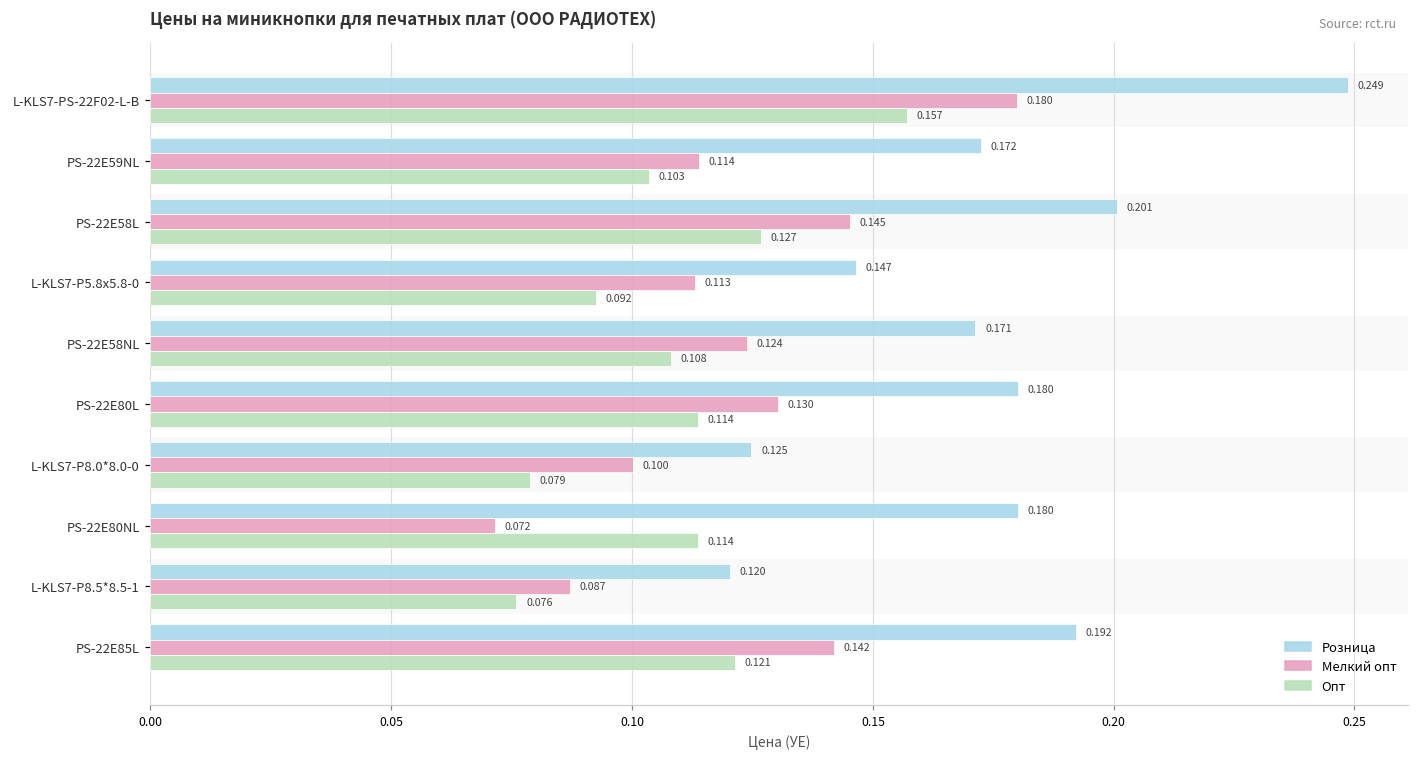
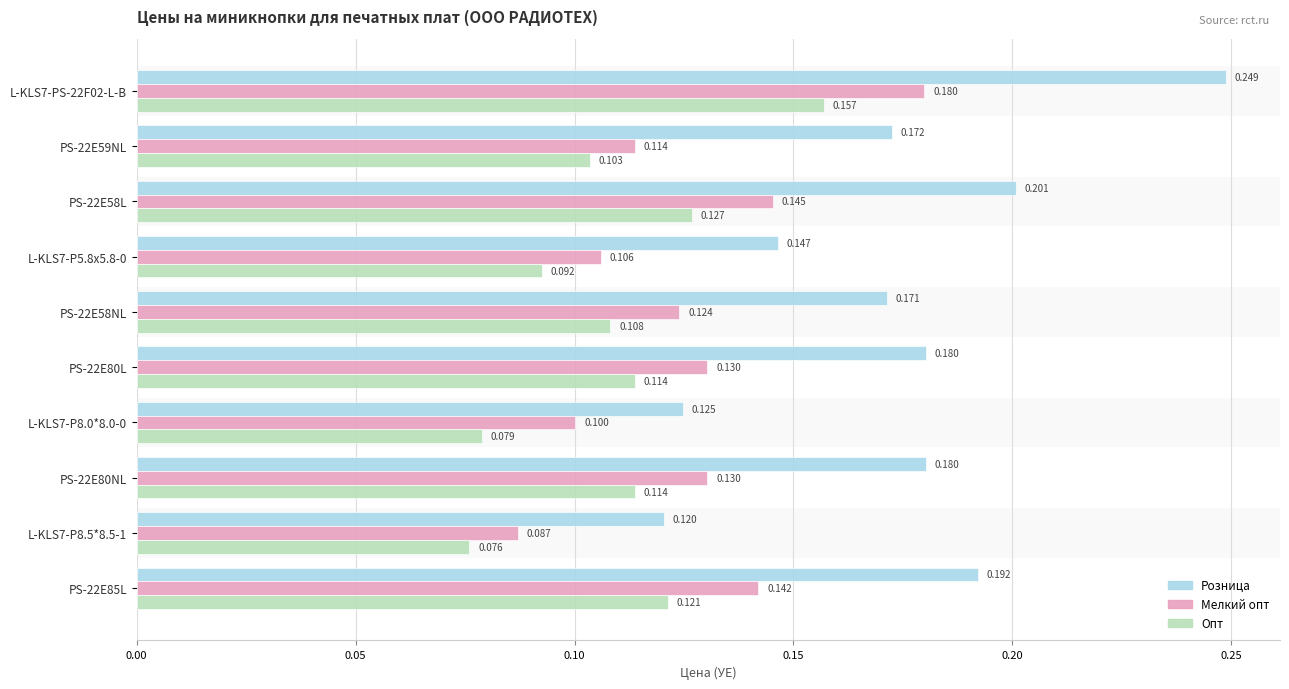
  {
    "Мелкий опт": {
      "L-KLS7-PS-22F02-L-B": 0.180,
      "PS-22E59NL": 0.114,
      "PS-22E58L": 0.145,
-     "L-KLS7-P5.8x5.8-0": 0.113,
+     "L-KLS7-P5.8x5.8-0": 0.106,
      "PS-22E58NL": 0.124,
      "PS-22E80L": 0.130,
      "L-KLS7-P8.0*8.0-0": 0.100,
-     "PS-22E80NL": 0.072,
+     "PS-22E80NL": 0.130,
      "L-KLS7-P8.5*8.5-1": 0.087,
      "PS-22E85L": 0.142
    }
  }
